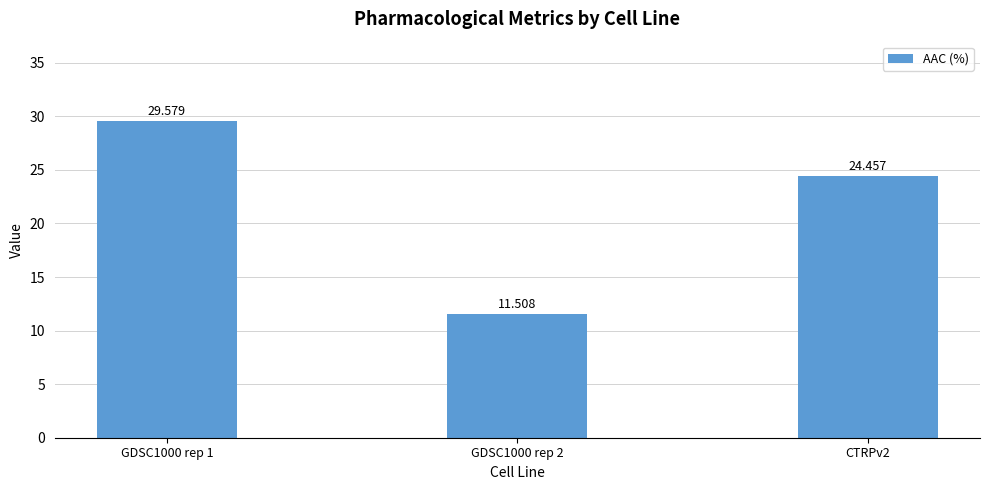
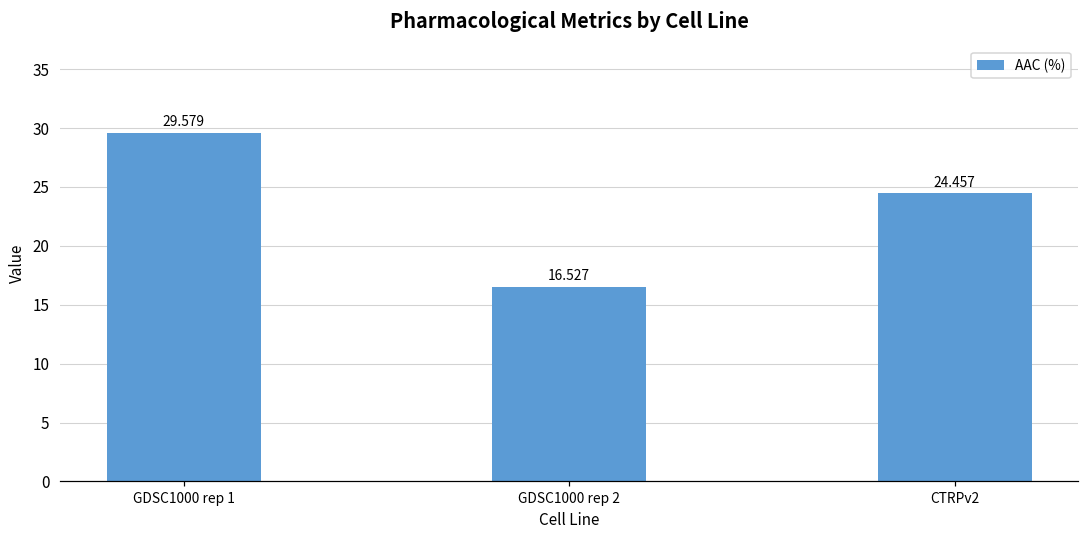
  {
    "GDSC1000 rep 1": 29.579,
-   "GDSC1000 rep 2": 11.508,
+   "GDSC1000 rep 2": 16.527,
    "CTRPv2": 24.457
  }
